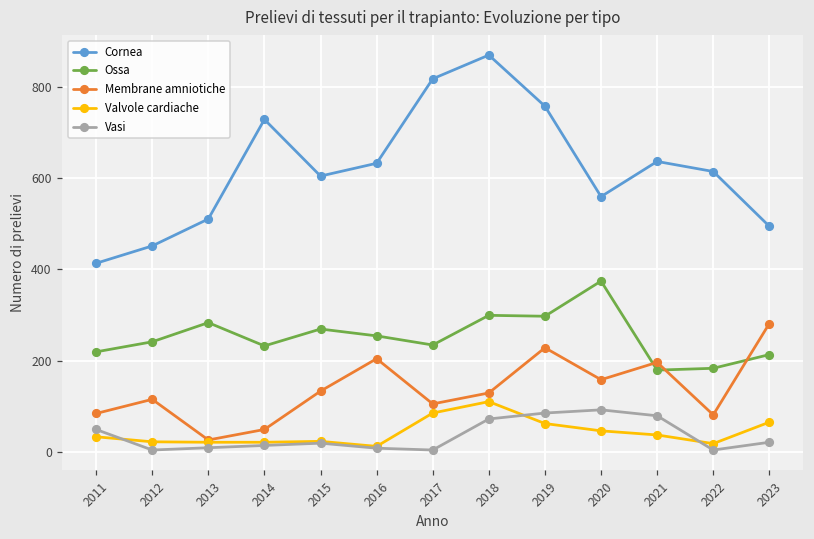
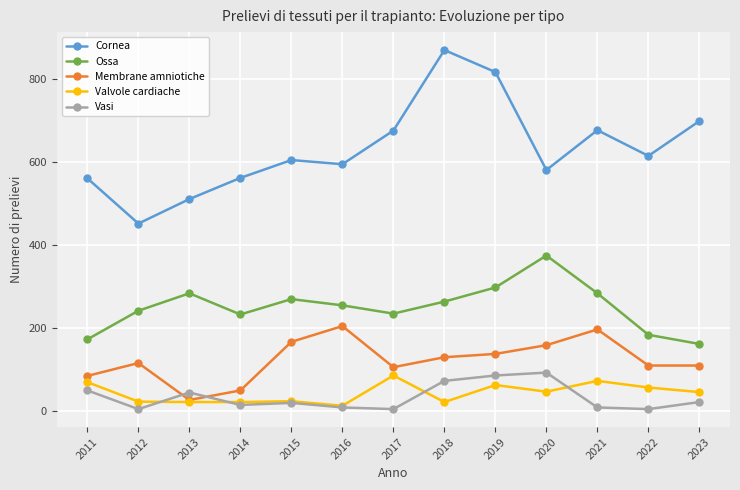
  {
    "Cornea": {
-     "2011": 410,
+     "2011": 560,
      "2012": 450,
      "2013": 510,
-     "2014": 730,
+     "2014": 560,
      "2015": 600,
-     "2016": 630,
-     "2017": 820,
+     "2016": 590,
+     "2017": 680,
      "2018": 870,
-     "2019": 760,
-     "2020": 560,
-     "2021": 640,
+     "2019": 820,
+     "2020": 580,
+     "2021": 680,
      "2022": 610,
-     "2023": 490
+     "2023": 700
    },
    "Ossa": {
-     "2011": 220,
+     "2011": 170,
      "2012": 240,
      "2013": 280,
      "2014": 230,
      "2015": 270,
      "2016": 250,
      "2017": 230,
-     "2018": 300,
+     "2018": 260,
      "2019": 300,
      "2020": 370,
-     "2021": 180,
+     "2021": 280,
      "2022": 180,
-     "2023": 210
+     "2023": 160
    },
    "Membrane amniotiche": {
      "2011": 80,
      "2012": 120,
      "2014": 50,
-     "2015": 130,
+     "2015": 170,
      "2016": 200,
      "2017": 110,
      "2018": 130,
-     "2019": 230,
+     "2019": 140,
      "2020": 160,
      "2021": 200,
-     "2022": 80,
-     "2023": 280
+     "2022": 110,
+     "2023": 110
    },
    "Valvole cardiache": {
-     "2011": 30,
+     "2011": 70,
      "2012": 20,
      "2014": 20,
      "2017": 90,
-     "2018": 110,
+     "2018": 20,
      "2019": 60,
      "2020": 50,
-     "2021": 40,
-     "2022": 20,
-     "2023": 70
+     "2021": 70,
+     "2022": 60,
+     "2023": 50
    },
    "Vasi": {
      "2011": 50,
      "2012": 0,
-     "2013": 10,
+     "2013": 40,
      "2014": 10,
      "2017": 0,
      "2018": 70,
      "2019": 90,
      "2020": 90,
-     "2021": 80,
+     "2021": 10,
      "2022": 0,
      "2023": 20
    }
  }
